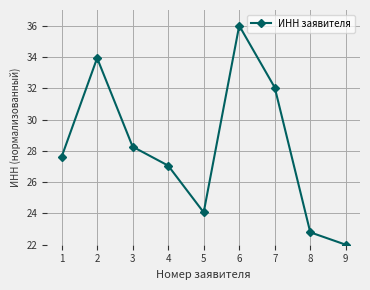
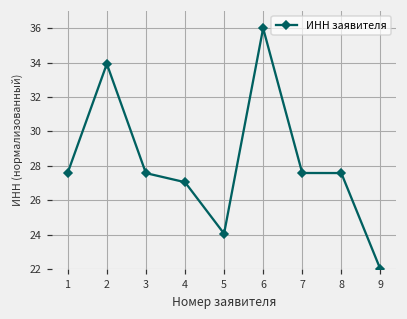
  {
    "1": 27.6,
    "2": 33.9,
-   "3": 28.3,
+   "3": 27.6,
    "4": 27.1,
    "5": 24.1,
    "6": 36.0,
-   "7": 32.0,
-   "8": 22.8,
+   "7": 27.6,
+   "8": 27.6,
    "9": 22.0
  }
